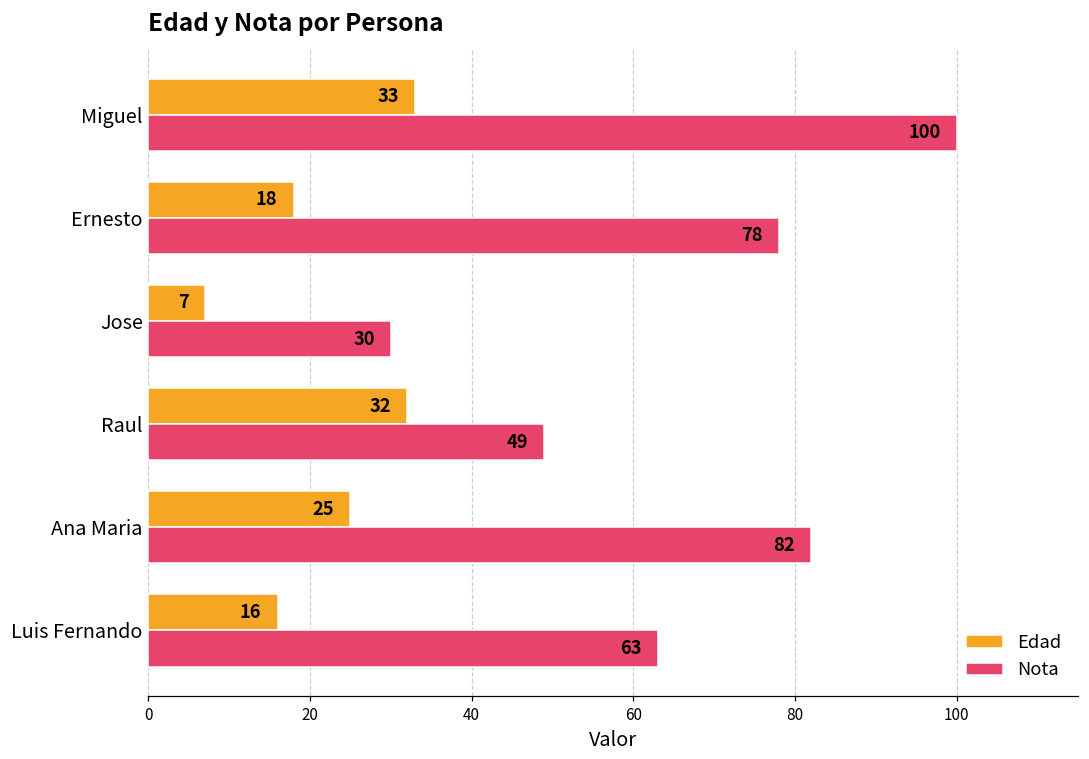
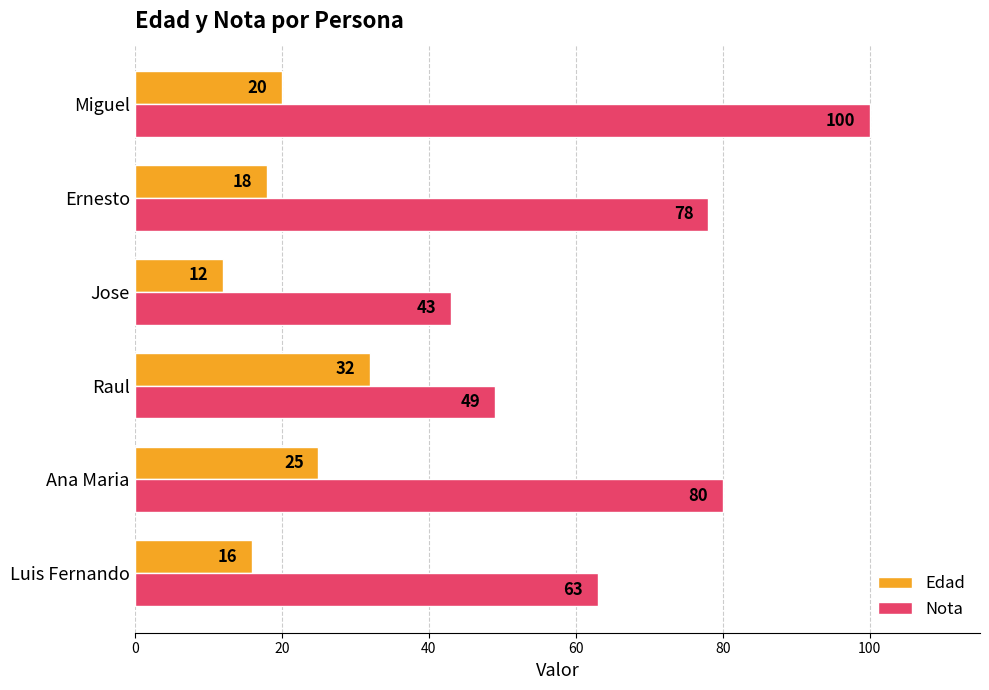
  {
    "Edad": {
-     "Miguel": 33,
+     "Miguel": 20,
      "Ernesto": 18,
-     "Jose": 7,
+     "Jose": 12,
      "Raul": 32,
      "Ana Maria": 25,
      "Luis Fernando": 16
    },
    "Nota": {
      "Miguel": 100,
      "Ernesto": 78,
-     "Jose": 30,
+     "Jose": 43,
      "Raul": 49,
-     "Ana Maria": 82,
+     "Ana Maria": 80,
      "Luis Fernando": 63
    }
  }
